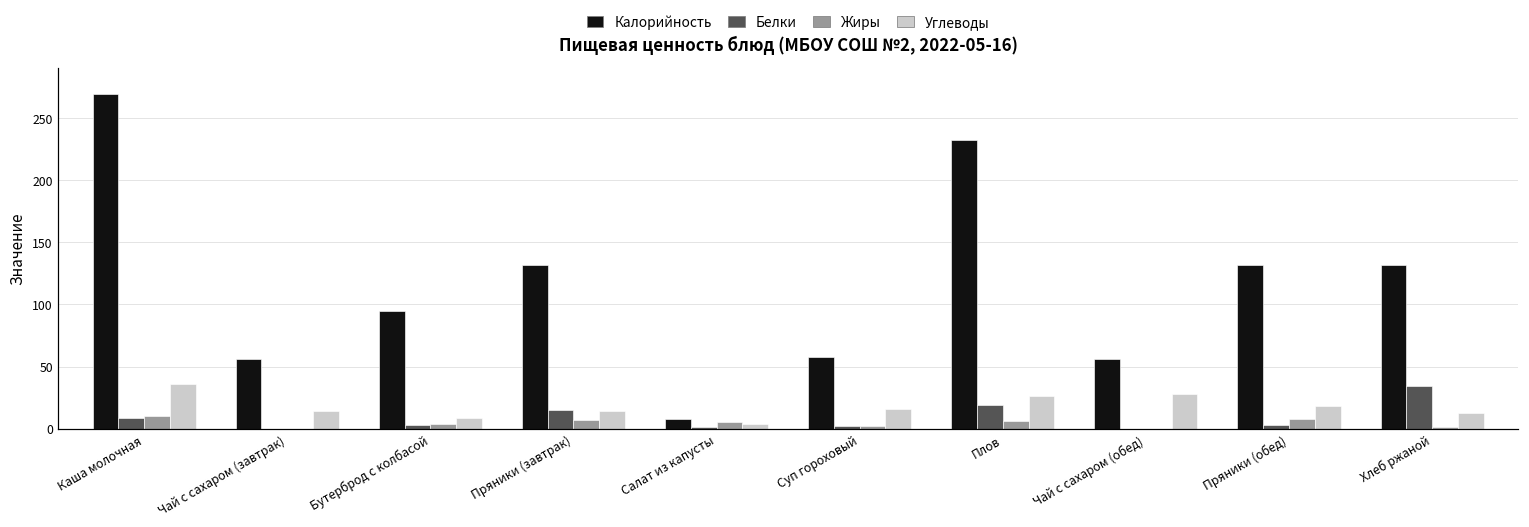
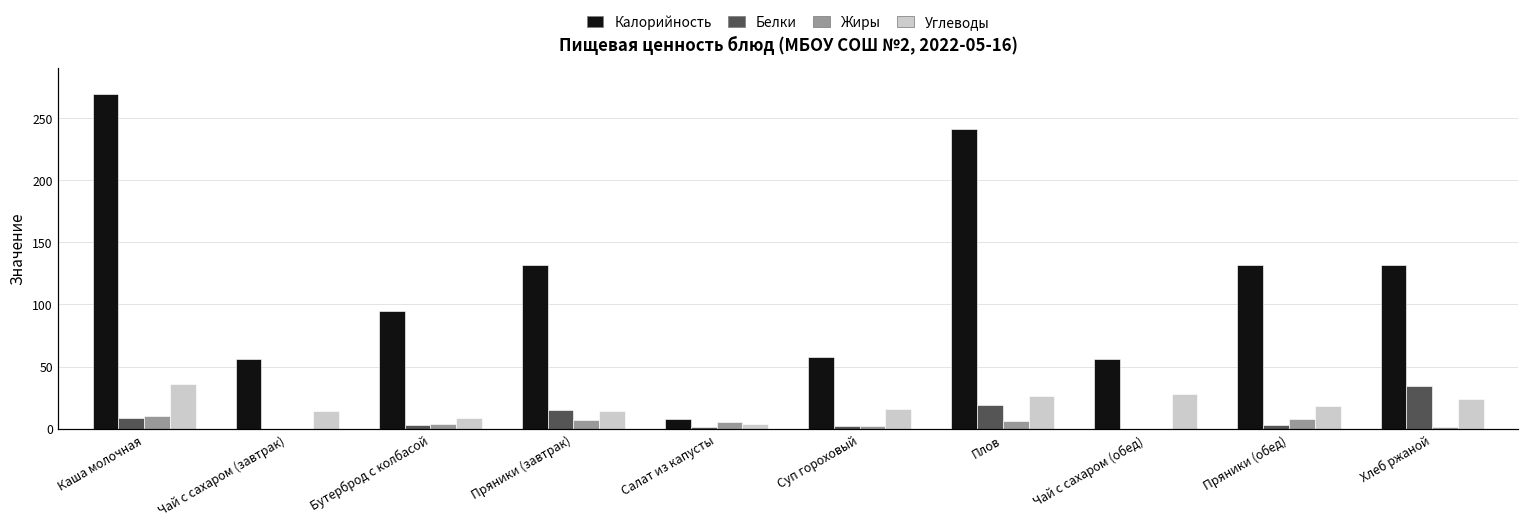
  {
    "Калорийность": {
      "Каша молочная": 269,
      "Чай с сахаром (завтрак)": 56,
      "Бутерброд с колбасой": 95,
      "Пряники (завтрак)": 132,
      "Салат из капусты": 8,
      "Суп гороховый": 58,
-     "Плов": 232,
+     "Плов": 241,
      "Чай с сахаром (обед)": 56,
      "Пряники (обед)": 132,
      "Хлеб ржаной": 132
    },
    "Белки": {
      "Каша молочная": 9,
      "Чай с сахаром (завтрак)": 0,
      "Бутерброд с колбасой": 3,
      "Пряники (завтрак)": 15,
      "Плов": 19,
      "Чай с сахаром (обед)": 0,
      "Пряники (обед)": 3,
      "Хлеб ржаной": 34
    },
    "Жиры": {
      "Каша молочная": 10,
      "Чай с сахаром (завтрак)": 0,
      "Бутерброд с колбасой": 4,
      "Пряники (завтрак)": 7,
      "Салат из капусты": 5,
      "Плов": 6,
      "Чай с сахаром (обед)": 0,
      "Пряники (обед)": 8
    },
    "Углеводы": {
      "Каша молочная": 36,
      "Чай с сахаром (завтрак)": 14,
      "Бутерброд с колбасой": 9,
      "Пряники (завтрак)": 14,
      "Салат из капусты": 4,
      "Суп гороховый": 16,
      "Плов": 26,
      "Чай с сахаром (обед)": 28,
      "Пряники (обед)": 18,
-     "Хлеб ржаной": 13
+     "Хлеб ржаной": 24
    }
  }
